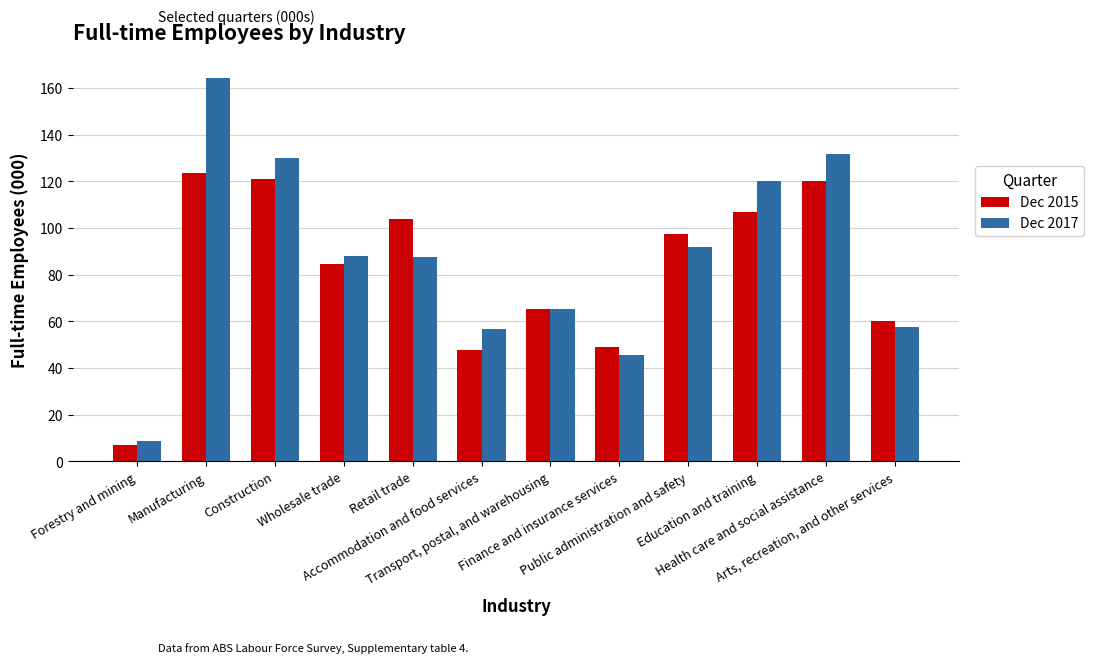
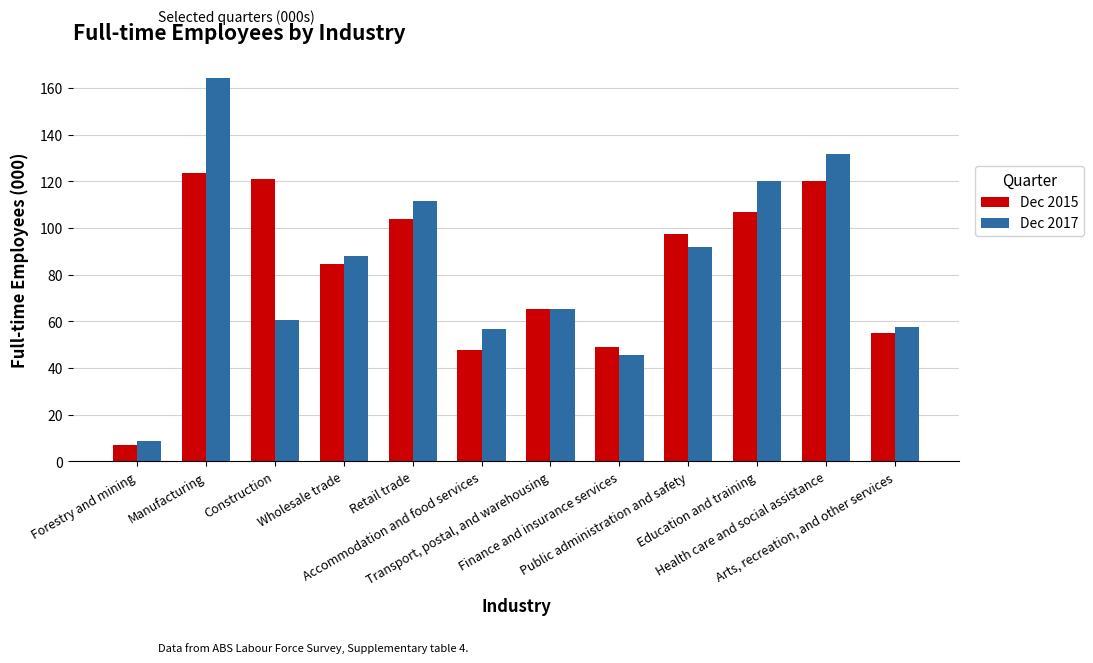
  {
    "Dec 2015": {
      "Forestry and mining": 7,
      "Manufacturing": 124,
      "Construction": 121,
      "Wholesale trade": 85,
      "Retail trade": 104,
      "Accommodation and food services": 48,
      "Transport, postal, and warehousing": 66,
      "Finance and insurance services": 49,
      "Public administration and safety": 97,
      "Education and training": 107,
      "Health care and social assistance": 120,
-     "Arts, recreation, and other services": 60
+     "Arts, recreation, and other services": 55
    },
    "Dec 2017": {
      "Forestry and mining": 9,
      "Manufacturing": 165,
-     "Construction": 130,
+     "Construction": 61,
      "Wholesale trade": 88,
-     "Retail trade": 88,
+     "Retail trade": 111,
      "Accommodation and food services": 57,
      "Transport, postal, and warehousing": 65,
      "Finance and insurance services": 46,
      "Public administration and safety": 92,
      "Education and training": 120,
      "Health care and social assistance": 132,
      "Arts, recreation, and other services": 57
    }
  }
